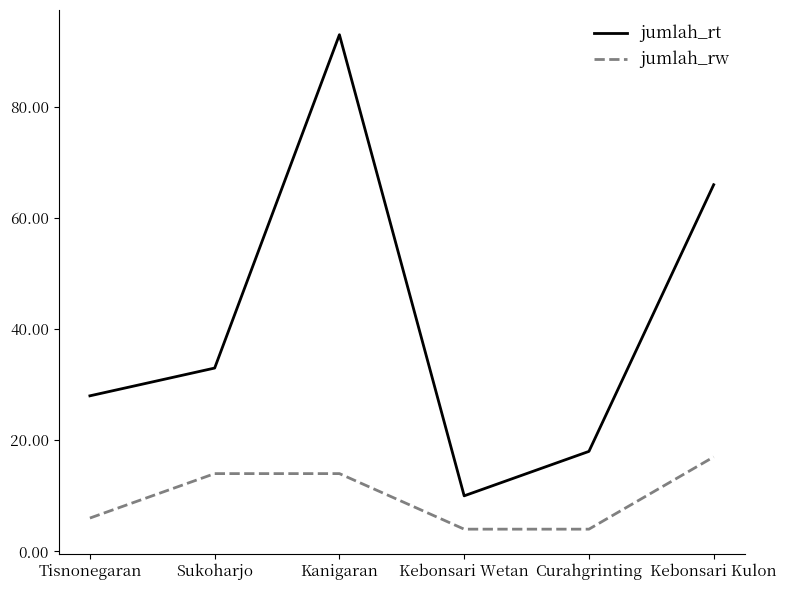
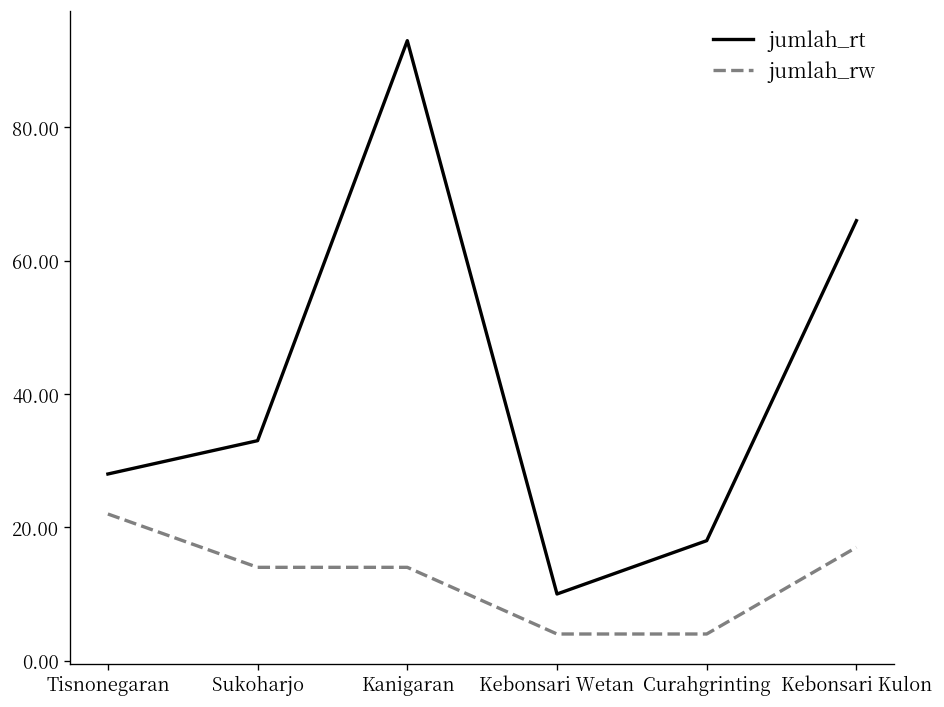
  {
    "jumlah_rt": {
      "Tisnonegaran": 28,
      "Sukoharjo": 33,
      "Kanigaran": 93,
      "Kebonsari Wetan": 10,
      "Curahgrinting": 18,
      "Kebonsari Kulon": 66
    },
    "jumlah_rw": {
-     "Tisnonegaran": 6,
+     "Tisnonegaran": 22,
      "Sukoharjo": 14,
      "Kanigaran": 14,
      "Kebonsari Wetan": 4,
      "Curahgrinting": 4,
      "Kebonsari Kulon": 17
    }
  }
